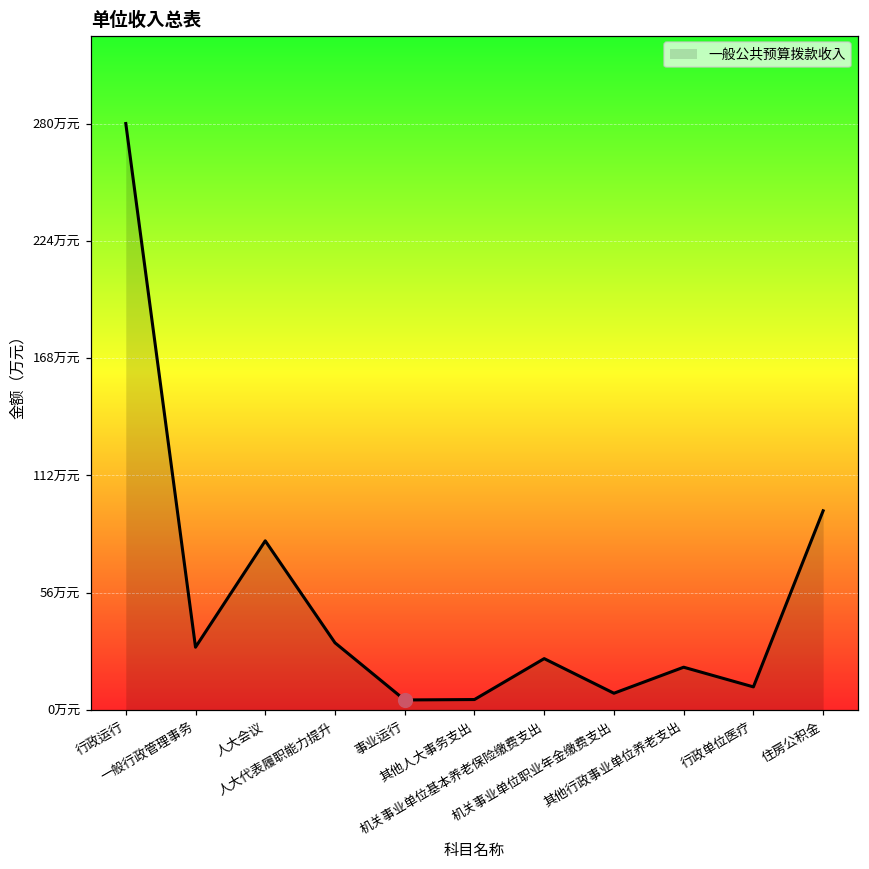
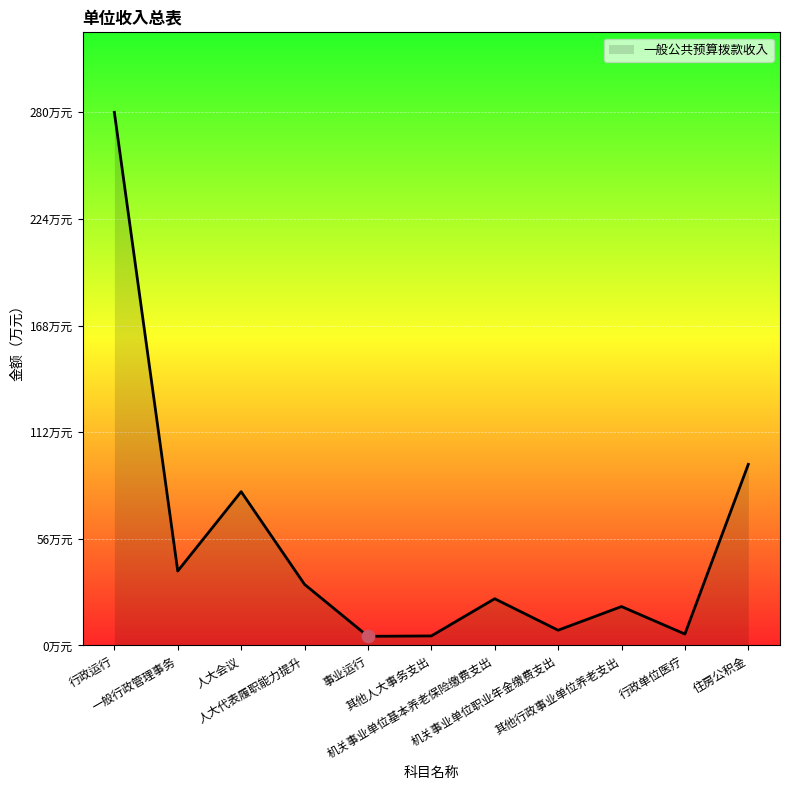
  {
    "一般公共预算拨款收入": {
      "行政运行": "280万元",
-     "一般行政管理事务": "30万元",
+     "一般行政管理事务": "39万元",
      "人大会议": "81万元",
      "人大代表履职能力提升": "32万元",
      "其他人大事务支出": "5万元",
      "机关事业单位基本养老保险缴费支出": "25万元",
      "机关事业单位职业年金缴费支出": "8万元",
      "其他行政事业单位养老支出": "20万元",
-     "行政单位医疗": "11万元",
+     "行政单位医疗": "6万元",
      "住房公积金": "95万元"
    }
  }
